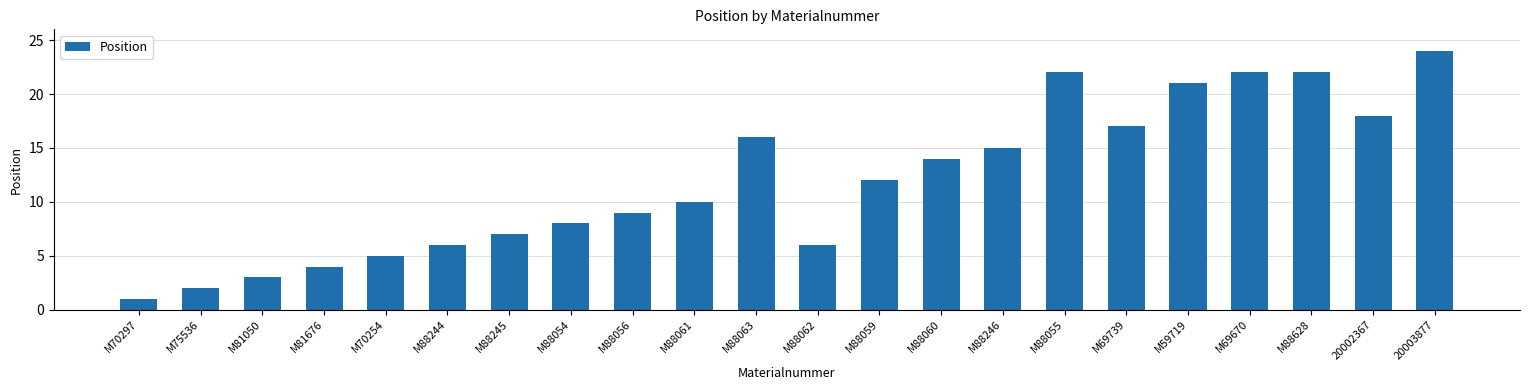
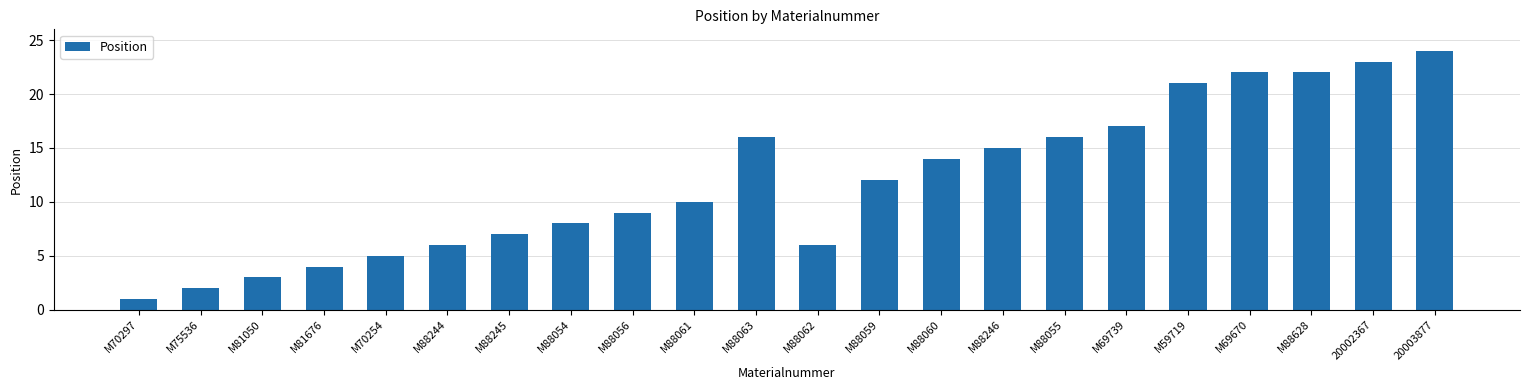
  {
    "M70297": 1,
    "M75536": 2,
    "M81050": 3,
    "M81676": 4,
    "M70254": 5,
    "M88244": 6,
    "M88245": 7,
    "M88054": 8,
    "M88056": 9,
    "M88061": 10,
    "M88063": 16,
    "M88062": 6,
    "M88059": 12,
    "M88060": 14,
    "M88246": 15,
-   "M88055": 22,
+   "M88055": 16,
    "M69739": 17,
    "M59719": 21,
    "M69670": 22,
    "M88628": 22,
-   "20002367": 18,
+   "20002367": 23,
    "20003877": 24
  }
